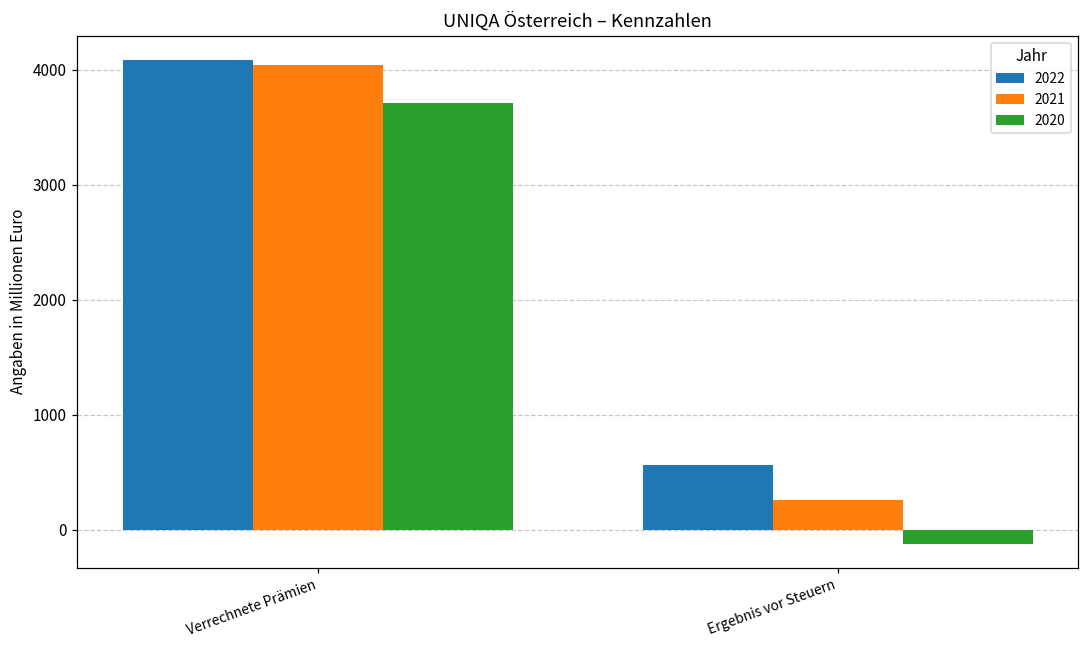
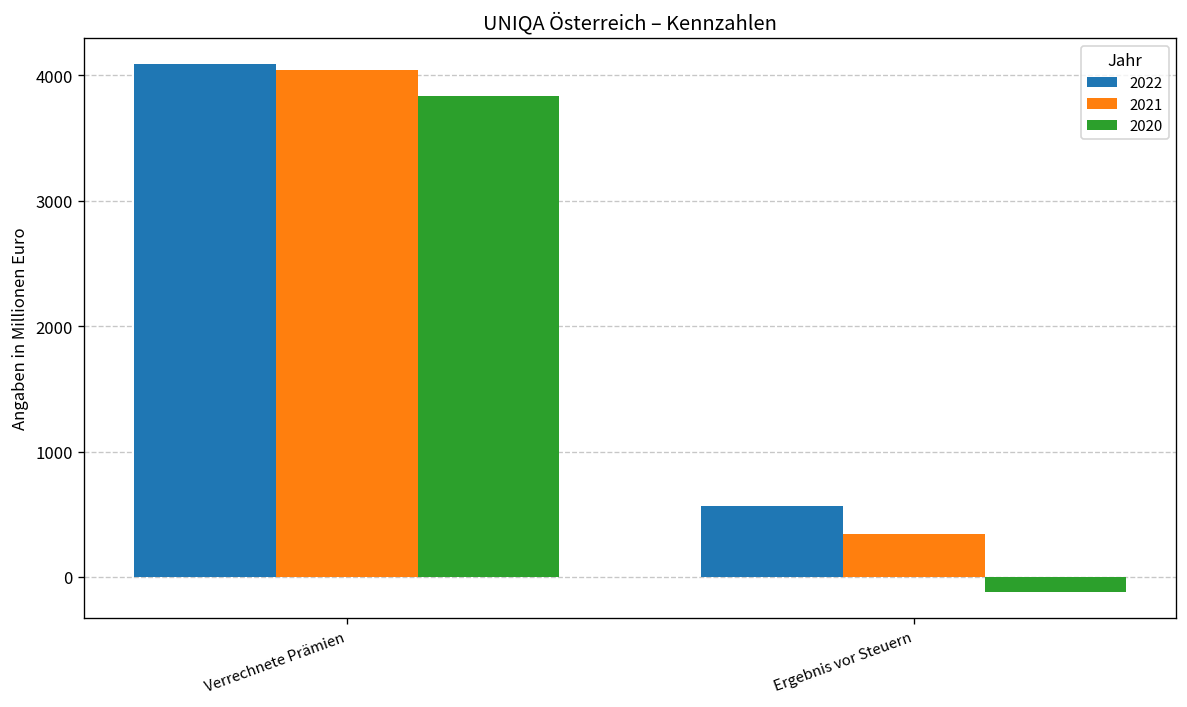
  {
    "2022": {
      "Verrechnete Prämien": 4090,
      "Ergebnis vor Steuern": 570
    },
    "2021": {
      "Verrechnete Prämien": 4040,
-     "Ergebnis vor Steuern": 260
+     "Ergebnis vor Steuern": 340
    },
    "2020": {
-     "Verrechnete Prämien": 3710,
+     "Verrechnete Prämien": 3840,
      "Ergebnis vor Steuern": -120
    }
  }
